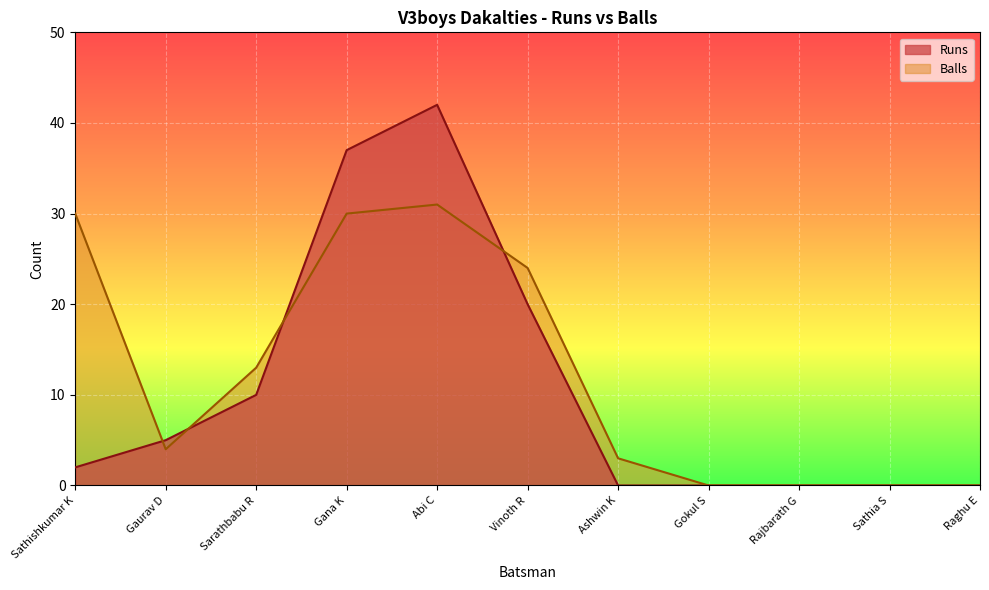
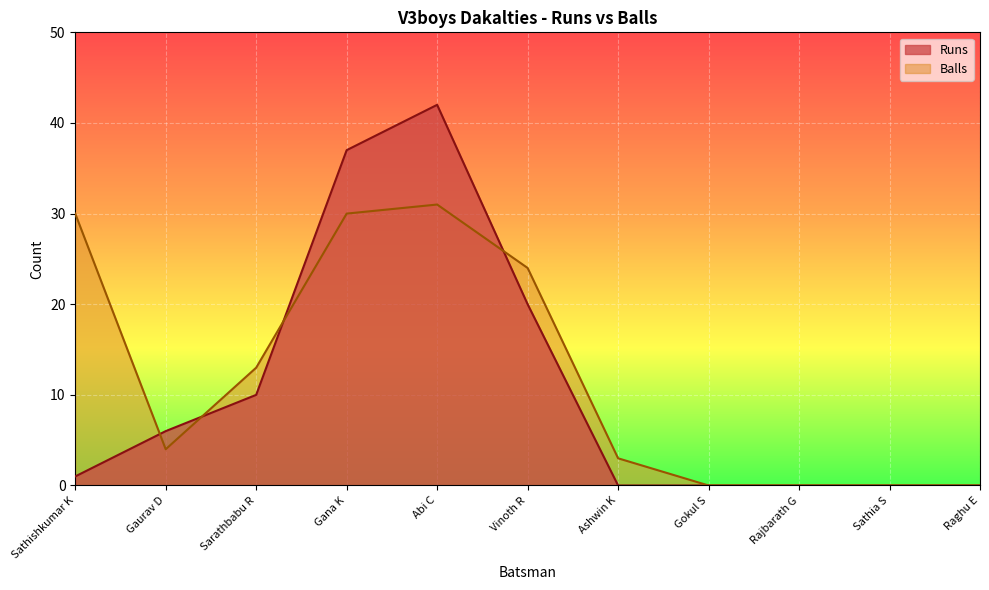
  {
    "Runs": {
-     "Sathishkumar K": 2,
-     "Gaurav D": 5,
+     "Sathishkumar K": 1,
+     "Gaurav D": 6,
      "Sarathbabu R": 10,
      "Gana K": 37,
      "Abi C": 42,
      "Vinoth R": 20,
      "Ashwin K": 0
    },
    "Balls": {
      "Sathishkumar K": 30,
      "Gaurav D": 4,
      "Sarathbabu R": 13,
      "Gana K": 30,
      "Abi C": 31,
      "Vinoth R": 24,
      "Ashwin K": 3
    }
  }
